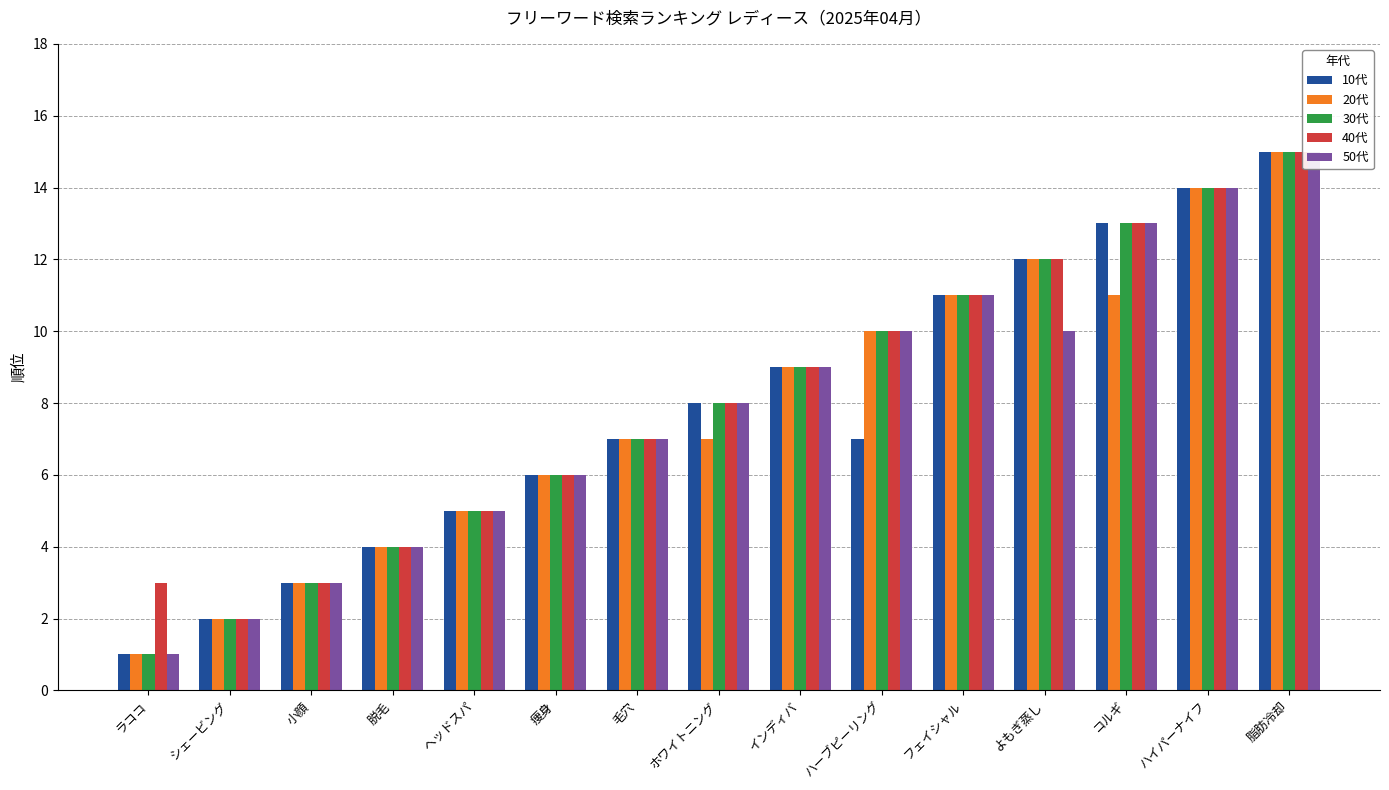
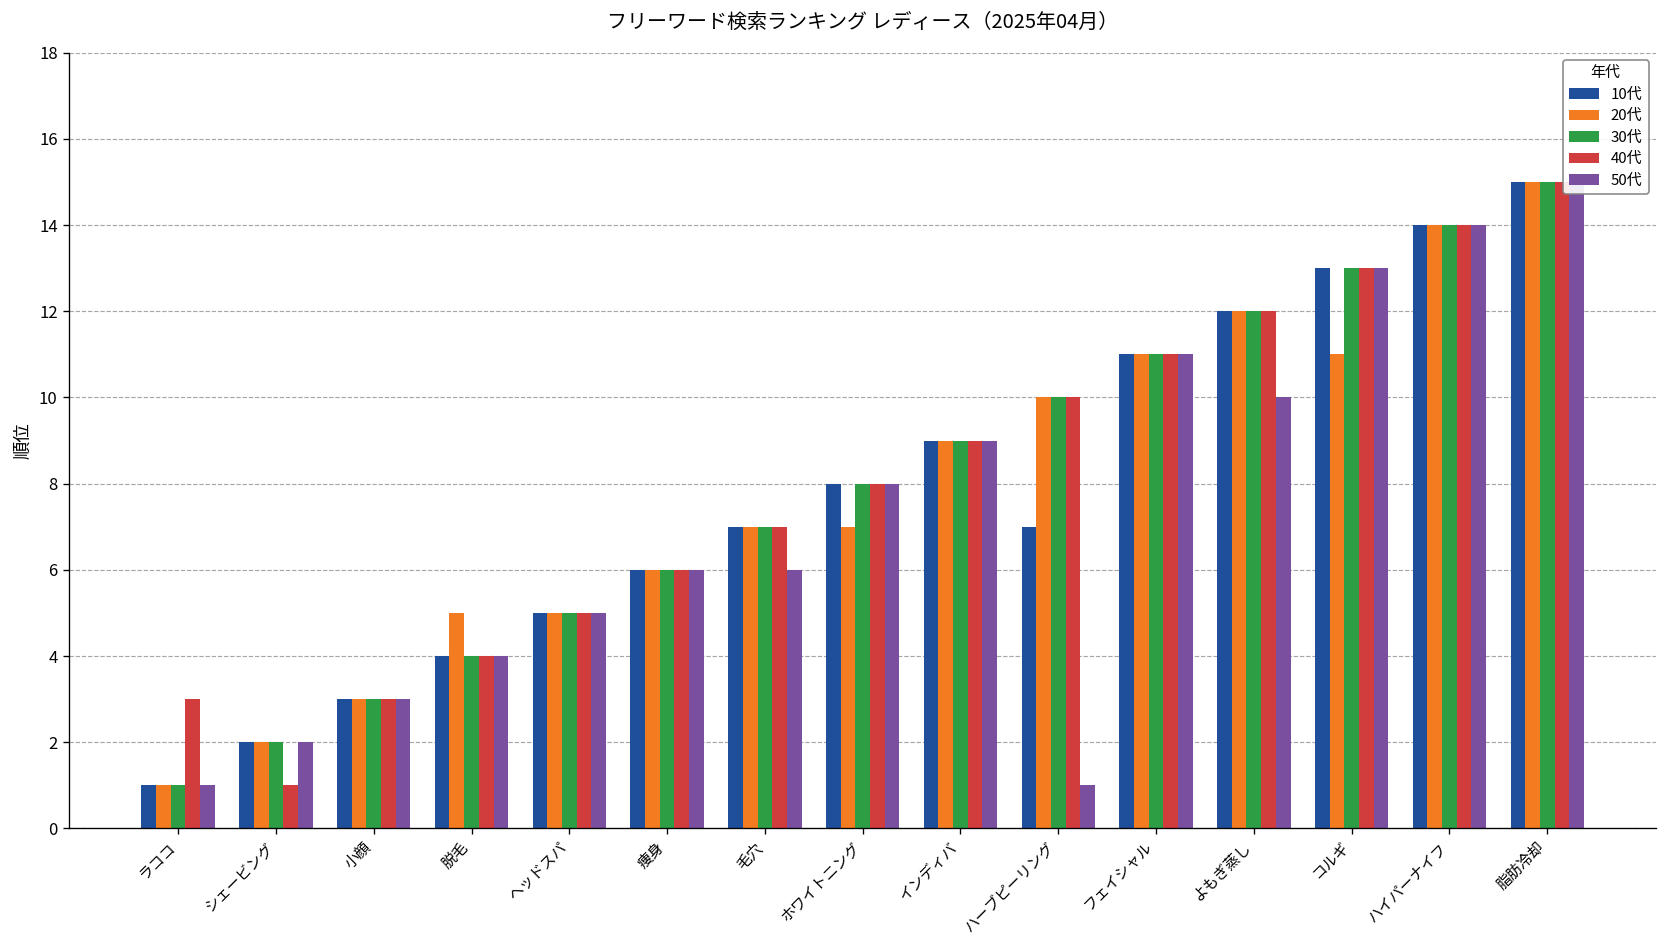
  {
    "10代": {
      "ラココ": 1,
      "シェービング": 2,
      "小顔": 3,
      "脱毛": 4,
      "ヘッドスパ": 5,
      "痩身": 6,
      "毛穴": 7,
      "ホワイトニング": 8,
      "インディバ": 9,
      "ハーブピーリング": 7,
      "フェイシャル": 11,
      "よもぎ蒸し": 12,
      "コルギ": 13,
      "ハイパーナイフ": 14,
      "脂肪冷却": 15
    },
    "20代": {
      "ラココ": 1,
      "シェービング": 2,
      "小顔": 3,
-     "脱毛": 4,
+     "脱毛": 5,
      "ヘッドスパ": 5,
      "痩身": 6,
      "毛穴": 7,
      "ホワイトニング": 7,
      "インディバ": 9,
      "ハーブピーリング": 10,
      "フェイシャル": 11,
      "よもぎ蒸し": 12,
      "コルギ": 11,
      "ハイパーナイフ": 14,
      "脂肪冷却": 15
    },
    "30代": {
      "ラココ": 1,
      "シェービング": 2,
      "小顔": 3,
      "脱毛": 4,
      "ヘッドスパ": 5,
      "痩身": 6,
      "毛穴": 7,
      "ホワイトニング": 8,
      "インディバ": 9,
      "ハーブピーリング": 10,
      "フェイシャル": 11,
      "よもぎ蒸し": 12,
      "コルギ": 13,
      "ハイパーナイフ": 14,
      "脂肪冷却": 15
    },
    "40代": {
      "ラココ": 3,
-     "シェービング": 2,
+     "シェービング": 1,
      "小顔": 3,
      "脱毛": 4,
      "ヘッドスパ": 5,
      "痩身": 6,
      "毛穴": 7,
      "ホワイトニング": 8,
      "インディバ": 9,
      "ハーブピーリング": 10,
      "フェイシャル": 11,
      "よもぎ蒸し": 12,
      "コルギ": 13,
      "ハイパーナイフ": 14,
      "脂肪冷却": 15
    },
    "50代": {
      "ラココ": 1,
      "シェービング": 2,
      "小顔": 3,
      "脱毛": 4,
      "ヘッドスパ": 5,
      "痩身": 6,
-     "毛穴": 7,
+     "毛穴": 6,
      "ホワイトニング": 8,
      "インディバ": 9,
-     "ハーブピーリング": 10,
+     "ハーブピーリング": 1,
      "フェイシャル": 11,
      "よもぎ蒸し": 10,
      "コルギ": 13,
      "ハイパーナイフ": 14
    }
  }
